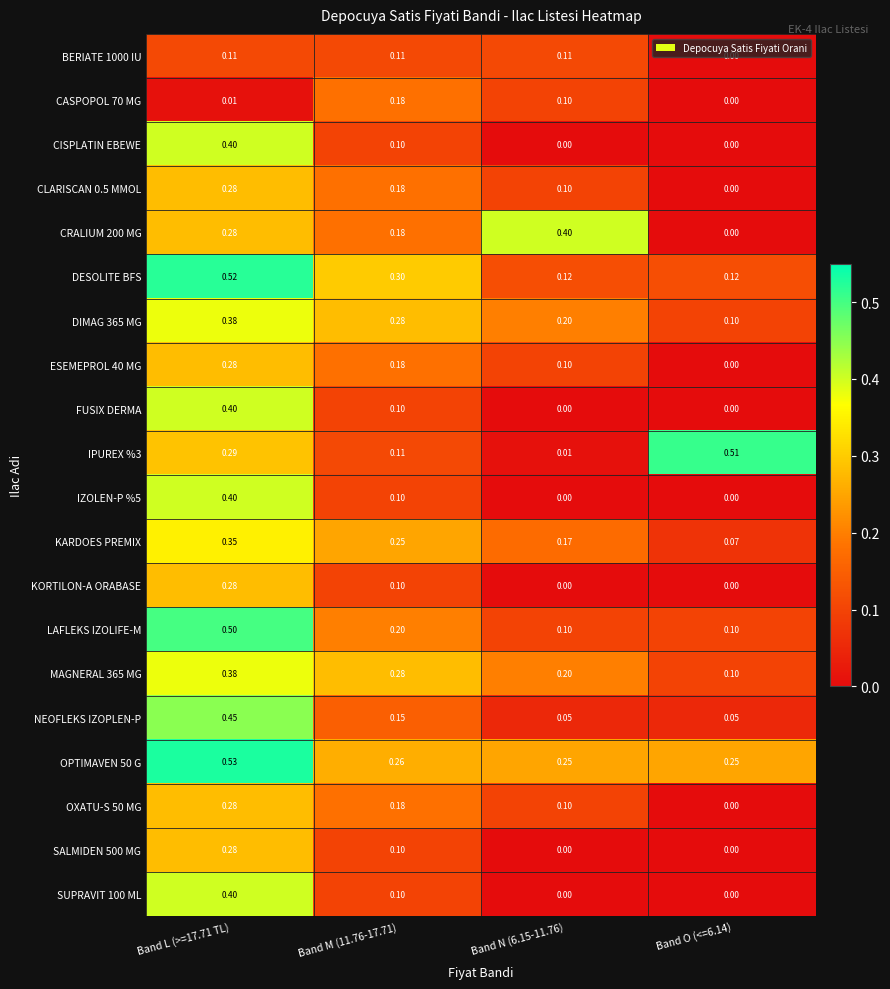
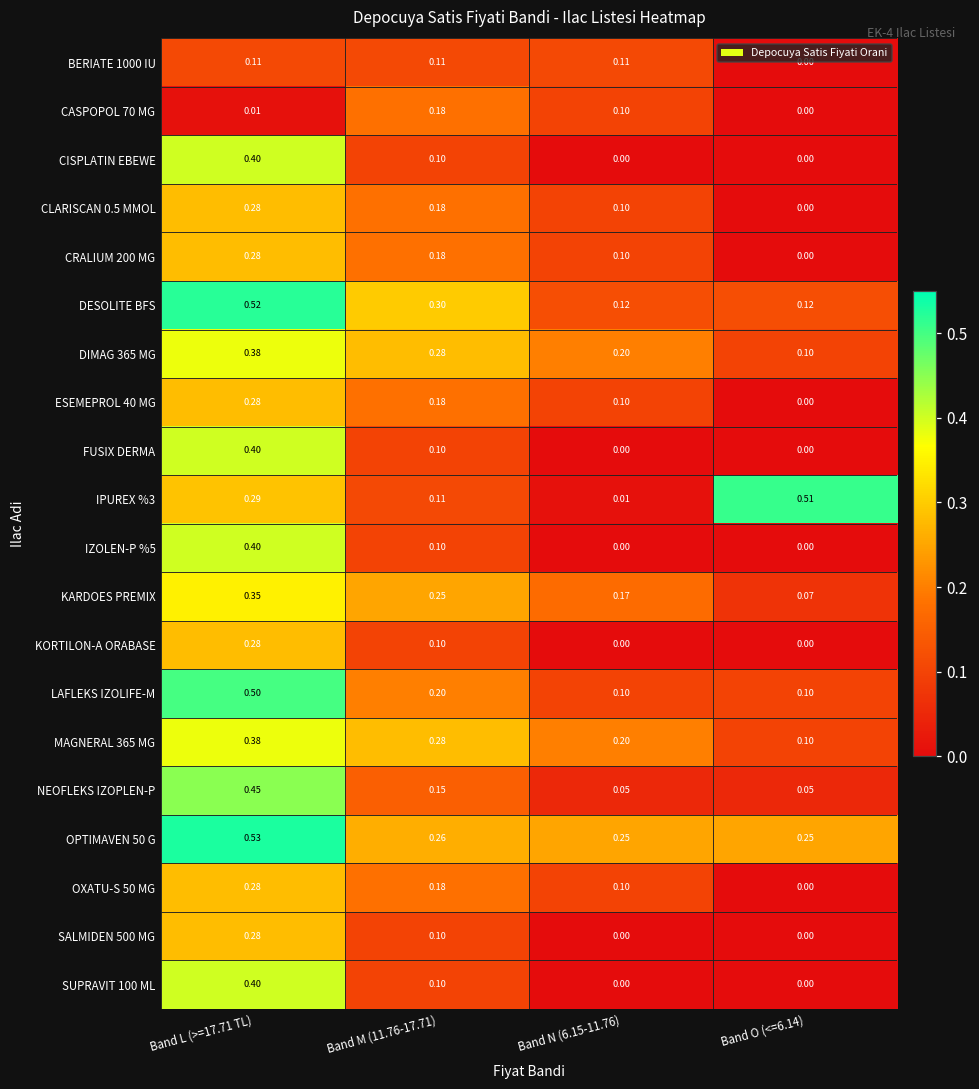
  {
    "BERIATE 1000 IU": {
      "Band L (>=17.71 TL)": 0.11,
      "Band M (11.76-17.71)": 0.11,
      "Band N (6.15-11.76)": 0.11
    },
    "CASPOPOL 70 MG": {
      "Band L (>=17.71 TL)": 0.01,
      "Band M (11.76-17.71)": 0.18,
      "Band N (6.15-11.76)": 0.10,
      "Band O (<=6.14)": 0.00
    },
    "CISPLATIN EBEWE": {
      "Band L (>=17.71 TL)": 0.40,
      "Band M (11.76-17.71)": 0.10,
      "Band N (6.15-11.76)": 0.00,
      "Band O (<=6.14)": 0.00
    },
    "CLARISCAN 0.5 MMOL": {
      "Band L (>=17.71 TL)": 0.28,
      "Band M (11.76-17.71)": 0.18,
      "Band N (6.15-11.76)": 0.10,
      "Band O (<=6.14)": 0.00
    },
    "CRALIUM 200 MG": {
      "Band L (>=17.71 TL)": 0.28,
      "Band M (11.76-17.71)": 0.18,
-     "Band N (6.15-11.76)": 0.40,
+     "Band N (6.15-11.76)": 0.10,
      "Band O (<=6.14)": 0.00
    },
    "DESOLITE BFS": {
      "Band L (>=17.71 TL)": 0.52,
      "Band M (11.76-17.71)": 0.30,
      "Band N (6.15-11.76)": 0.12,
      "Band O (<=6.14)": 0.12
    },
    "DIMAG 365 MG": {
      "Band L (>=17.71 TL)": 0.38,
      "Band M (11.76-17.71)": 0.28,
      "Band N (6.15-11.76)": 0.20,
      "Band O (<=6.14)": 0.10
    },
    "ESEMEPROL 40 MG": {
      "Band L (>=17.71 TL)": 0.28,
      "Band M (11.76-17.71)": 0.18,
      "Band N (6.15-11.76)": 0.10,
      "Band O (<=6.14)": 0.00
    },
    "FUSIX DERMA": {
      "Band L (>=17.71 TL)": 0.40,
      "Band M (11.76-17.71)": 0.10,
      "Band N (6.15-11.76)": 0.00,
      "Band O (<=6.14)": 0.00
    },
    "IPUREX %3": {
      "Band L (>=17.71 TL)": 0.29,
      "Band M (11.76-17.71)": 0.11,
      "Band N (6.15-11.76)": 0.01,
      "Band O (<=6.14)": 0.51
    },
    "IZOLEN-P %5": {
      "Band L (>=17.71 TL)": 0.40,
      "Band M (11.76-17.71)": 0.10,
      "Band N (6.15-11.76)": 0.00,
      "Band O (<=6.14)": 0.00
    },
    "KARDOES PREMIX": {
      "Band L (>=17.71 TL)": 0.35,
      "Band M (11.76-17.71)": 0.25,
      "Band N (6.15-11.76)": 0.17,
      "Band O (<=6.14)": 0.07
    },
    "KORTILON-A ORABASE": {
      "Band L (>=17.71 TL)": 0.28,
      "Band M (11.76-17.71)": 0.10,
      "Band N (6.15-11.76)": 0.00,
      "Band O (<=6.14)": 0.00
    },
    "LAFLEKS IZOLIFE-M": {
      "Band L (>=17.71 TL)": 0.50,
      "Band M (11.76-17.71)": 0.20,
      "Band N (6.15-11.76)": 0.10,
      "Band O (<=6.14)": 0.10
    },
    "MAGNERAL 365 MG": {
      "Band L (>=17.71 TL)": 0.38,
      "Band M (11.76-17.71)": 0.28,
      "Band N (6.15-11.76)": 0.20,
      "Band O (<=6.14)": 0.10
    },
    "NEOFLEKS IZOPLEN-P": {
      "Band L (>=17.71 TL)": 0.45,
      "Band M (11.76-17.71)": 0.15,
      "Band N (6.15-11.76)": 0.05,
      "Band O (<=6.14)": 0.05
    },
    "OPTIMAVEN 50 G": {
      "Band L (>=17.71 TL)": 0.53,
      "Band M (11.76-17.71)": 0.26,
      "Band N (6.15-11.76)": 0.25,
      "Band O (<=6.14)": 0.25
    },
    "OXATU-S 50 MG": {
      "Band L (>=17.71 TL)": 0.28,
      "Band M (11.76-17.71)": 0.18,
      "Band N (6.15-11.76)": 0.10,
      "Band O (<=6.14)": 0.00
    },
    "SALMIDEN 500 MG": {
      "Band L (>=17.71 TL)": 0.28,
      "Band M (11.76-17.71)": 0.10,
      "Band N (6.15-11.76)": 0.00,
      "Band O (<=6.14)": 0.00
    },
    "SUPRAVIT 100 ML": {
      "Band L (>=17.71 TL)": 0.40,
      "Band M (11.76-17.71)": 0.10,
      "Band N (6.15-11.76)": 0.00,
      "Band O (<=6.14)": 0.00
    }
  }
